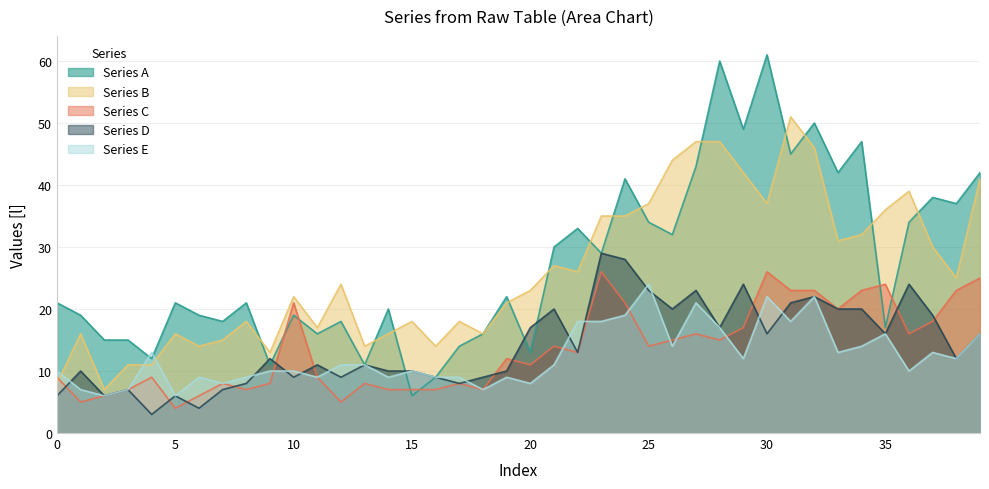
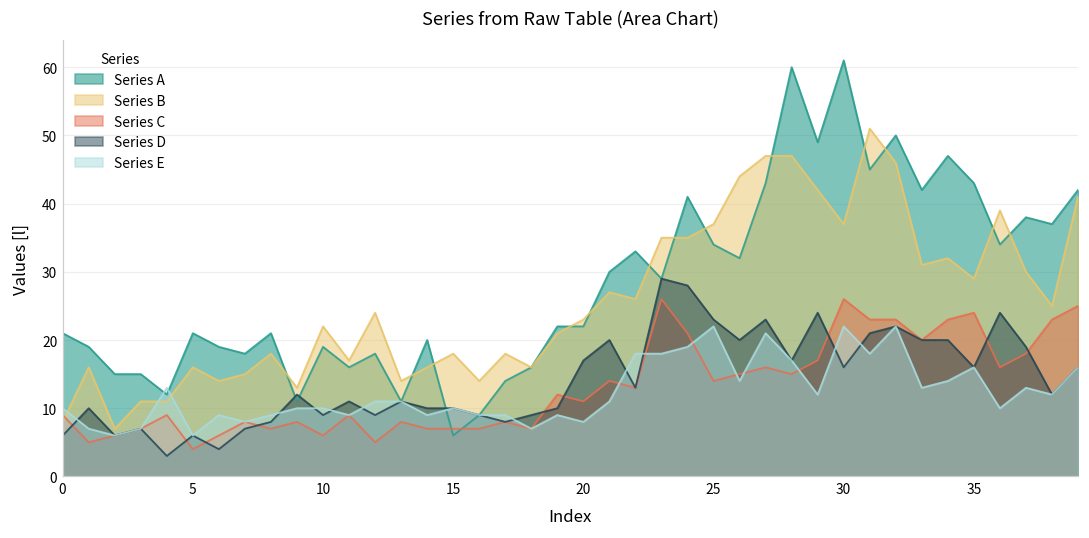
  {
    "Series A": {
      "0": 21,
      "5": 21,
      "10": 19,
      "15": 6,
-     "20": 13,
+     "20": 22,
      "25": 34,
      "30": 61,
-     "35": 17
+     "35": 43
    },
    "Series B": {
      "0": 8,
      "5": 16,
      "10": 22,
      "15": 18,
      "20": 23,
      "25": 37,
      "30": 37,
-     "35": 36
+     "35": 29
    },
    "Series C": {
      "0": 9,
      "5": 4,
-     "10": 21,
+     "10": 6,
      "15": 7,
      "20": 11,
      "25": 14,
      "30": 26,
      "35": 24
    },
    "Series D": {
      "0": 6,
      "10": 9,
      "20": 17,
      "25": 23,
      "30": 16
    },
    "Series E": {
      "0": 10,
      "10": 10,
      "20": 8,
-     "25": 24,
+     "25": 22,
      "30": 22
    }
  }
